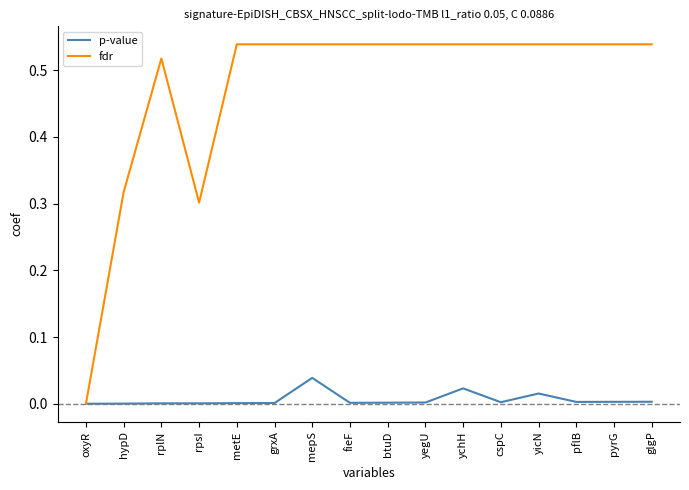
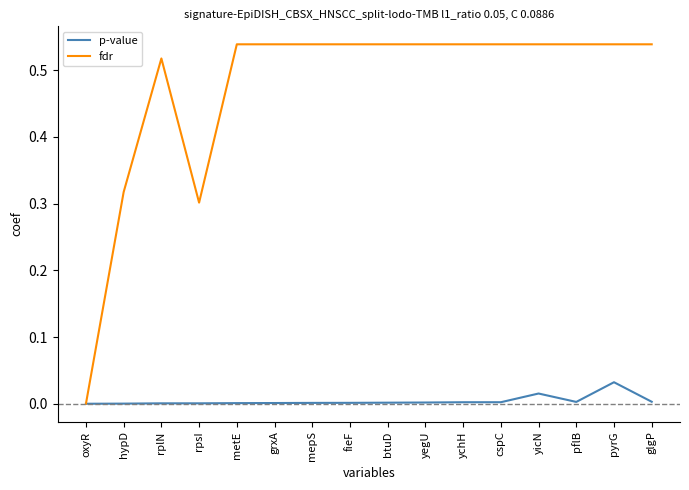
  {
    "p-value": {
      "hypD": 0.00,
      "rplN": 0.00,
      "rpsI": 0.00,
      "metE": 0.00,
      "grxA": 0.00,
-     "mepS": 0.04,
+     "mepS": 0.00,
      "fieF": 0.00,
      "btuD": 0.00,
      "yegU": 0.00,
-     "ychH": 0.02,
+     "ychH": 0.00,
      "cspC": 0.00,
      "yicN": 0.02,
      "pflB": 0.00,
-     "pyrG": 0.00,
+     "pyrG": 0.03,
      "glgP": 0.00
    },
    "fdr": {
      "hypD": 0.32,
      "rplN": 0.52,
      "rpsI": 0.30,
      "metE": 0.54,
      "grxA": 0.54,
      "mepS": 0.54,
      "fieF": 0.54,
      "btuD": 0.54,
      "yegU": 0.54,
      "ychH": 0.54,
      "cspC": 0.54,
      "yicN": 0.54,
      "pflB": 0.54,
      "pyrG": 0.54,
      "glgP": 0.54
    }
  }
